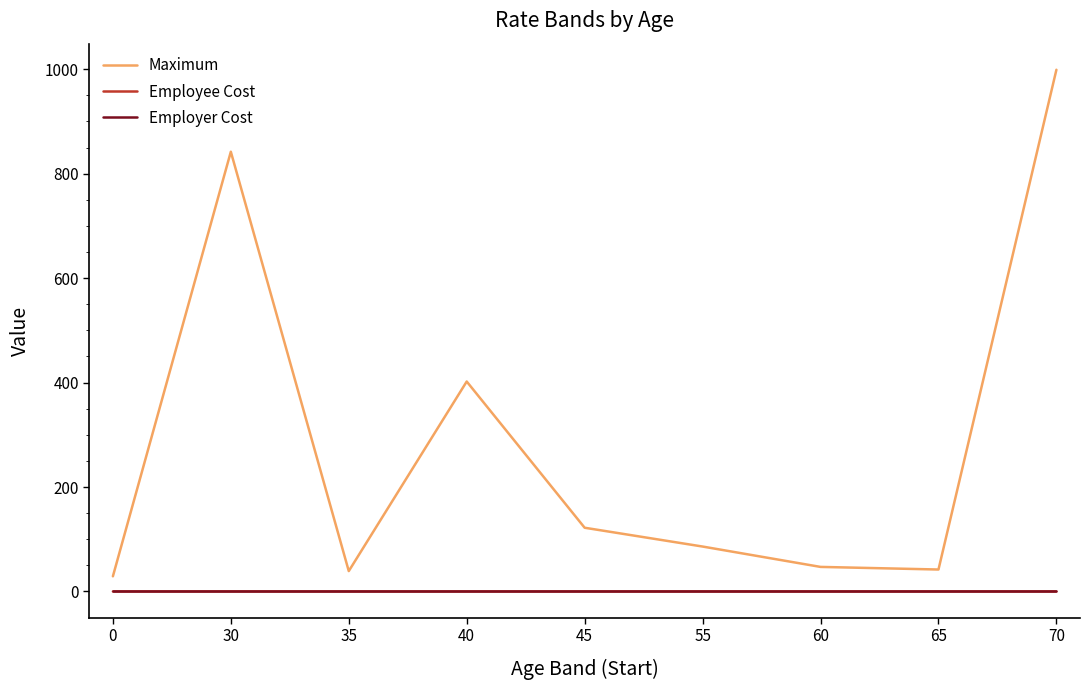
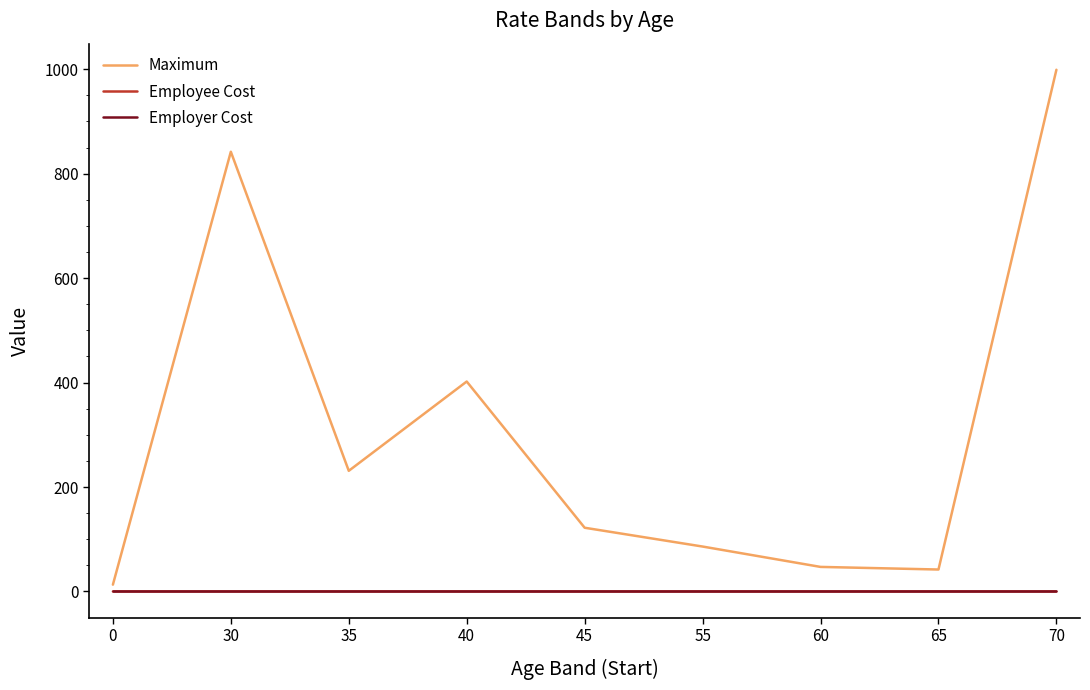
  {
    "Maximum": {
-     "0": 30,
+     "0": 10,
      "30": 840,
-     "35": 40,
+     "35": 230,
      "40": 400,
      "45": 120,
      "55": 90,
      "60": 50,
      "65": 40,
      "70": 1000
    }
  }
